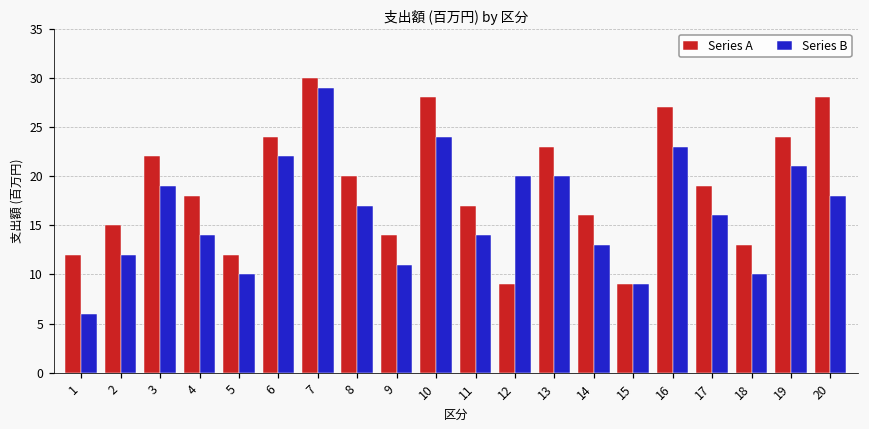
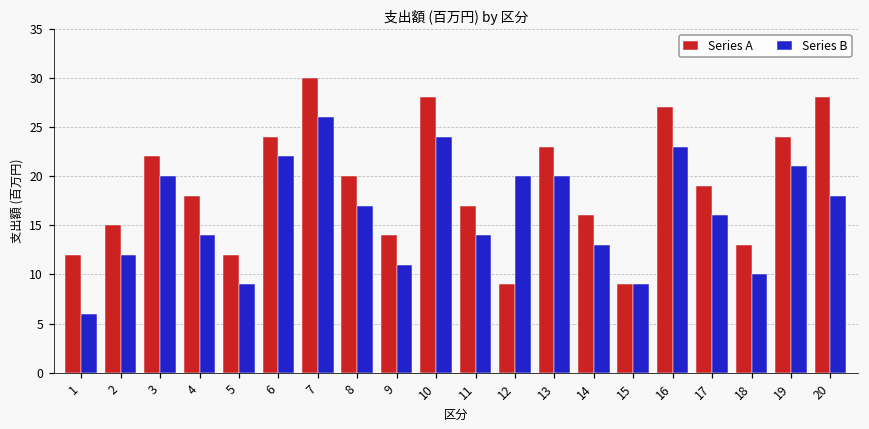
  {
    "Series A": {
      "1": 12,
      "2": 15,
      "3": 22,
      "4": 18,
      "5": 12,
      "6": 24,
      "7": 30,
      "8": 20,
      "9": 14,
      "10": 28,
      "11": 17,
      "12": 9,
      "13": 23,
      "14": 16,
      "15": 9,
      "16": 27,
      "17": 19,
      "18": 13,
      "19": 24,
      "20": 28
    },
    "Series B": {
      "1": 6,
      "2": 12,
-     "3": 19,
+     "3": 20,
      "4": 14,
-     "5": 10,
+     "5": 9,
      "6": 22,
-     "7": 29,
+     "7": 26,
      "8": 17,
      "9": 11,
      "10": 24,
      "11": 14,
      "12": 20,
      "13": 20,
      "14": 13,
      "15": 9,
      "16": 23,
      "17": 16,
      "18": 10,
      "19": 21,
      "20": 18
    }
  }
